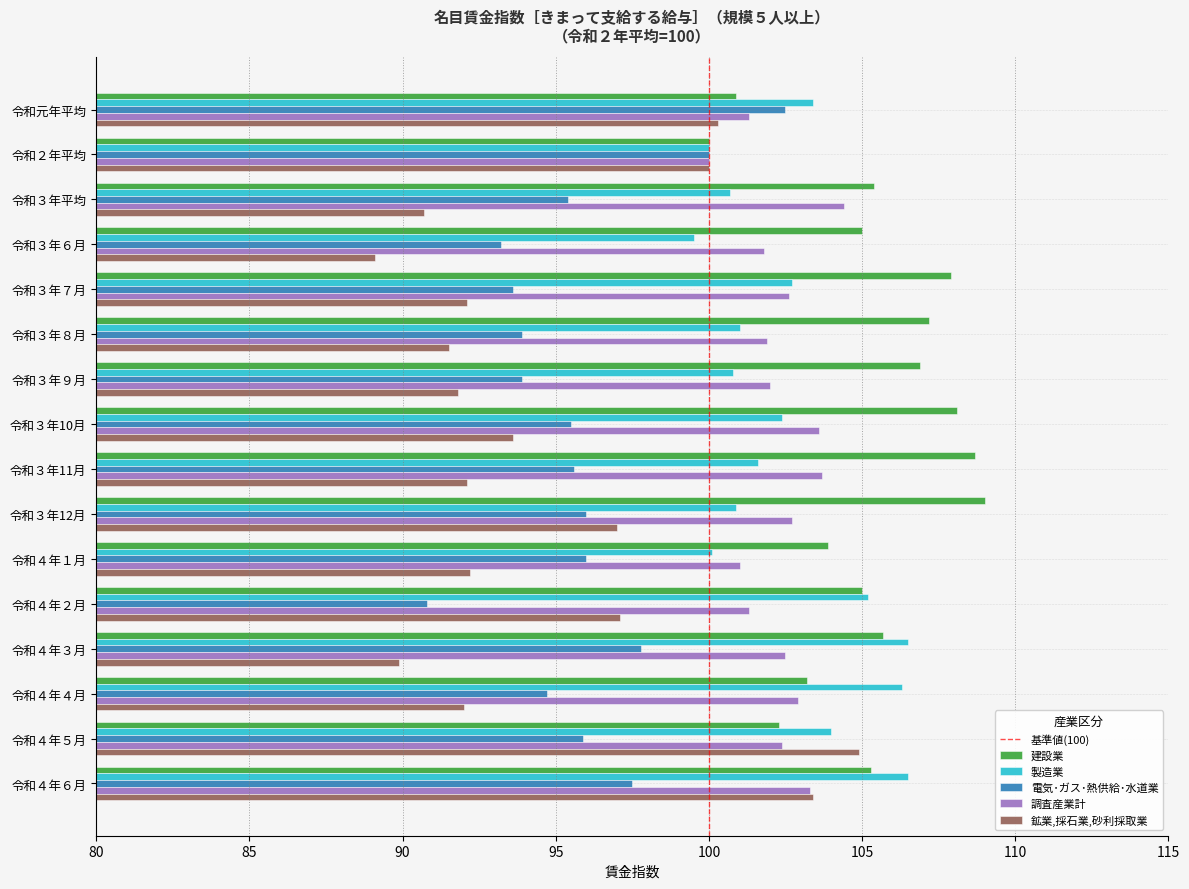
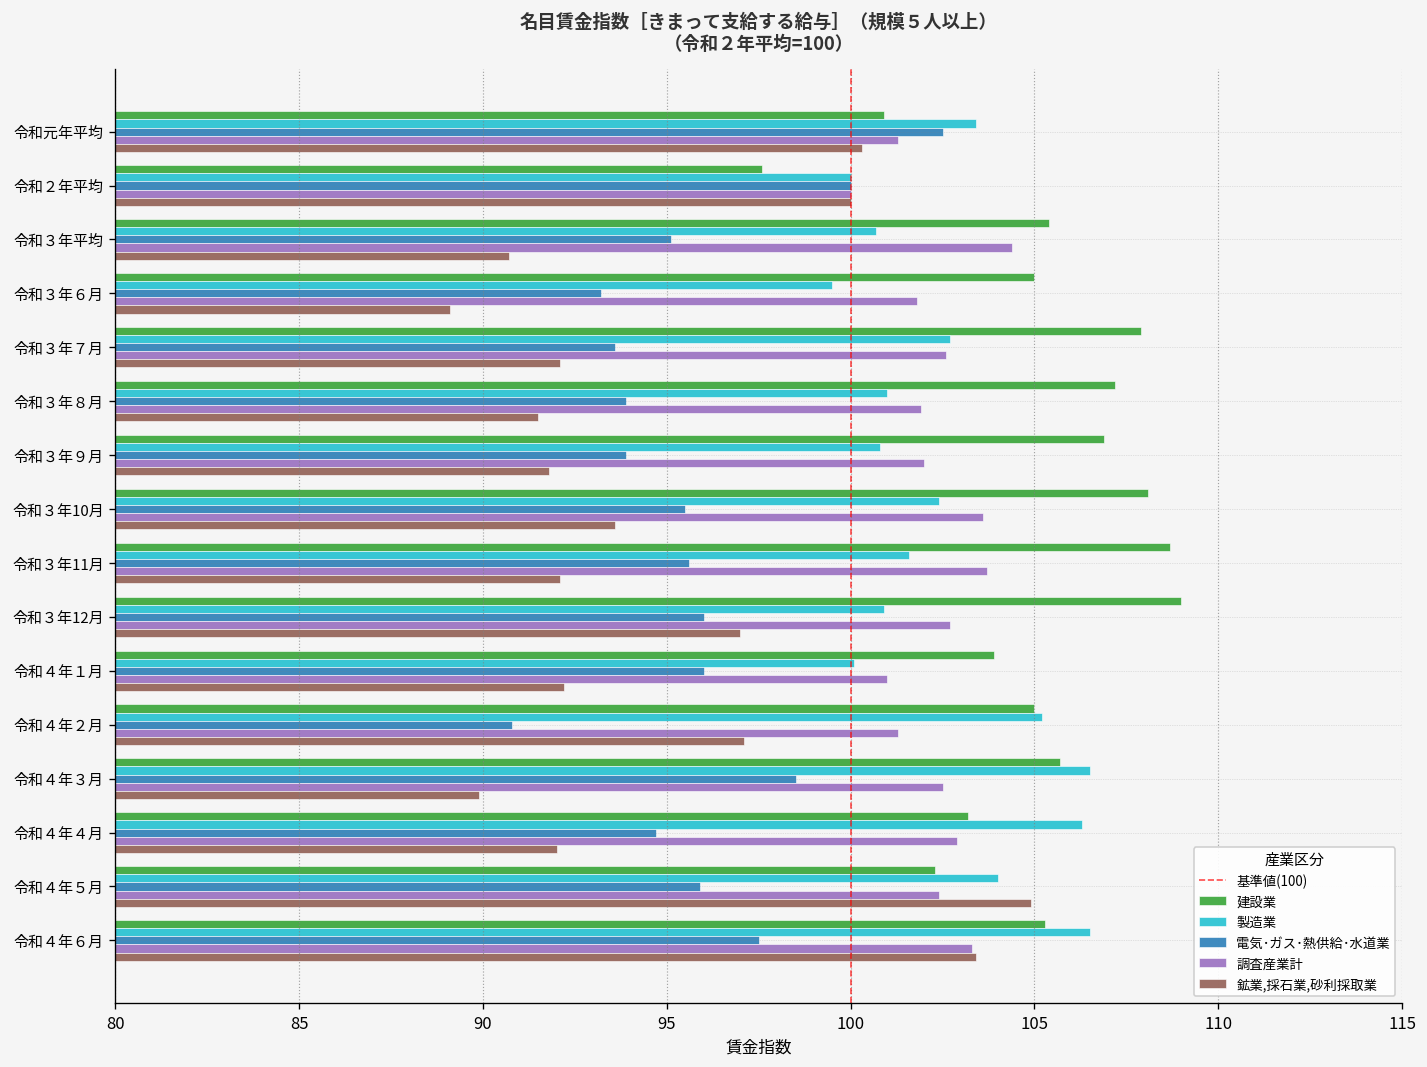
  {
    "建設業": {
      "令和元年平均": 100.9,
-     "令和２年平均": 100.0,
+     "令和２年平均": 97.6,
      "令和３年平均": 105.4,
      "令和３年６月": 105.0,
      "令和３年７月": 107.9,
      "令和３年８月": 107.2,
      "令和３年９月": 106.9,
      "令和３年10月": 108.1,
      "令和３年11月": 108.7,
      "令和３年12月": 109.0,
      "令和４年１月": 103.9,
      "令和４年２月": 105.0,
      "令和４年３月": 105.7,
      "令和４年４月": 103.2,
      "令和４年５月": 102.3,
      "令和４年６月": 105.3
    },
    "製造業": {
      "令和元年平均": 103.4,
      "令和２年平均": 100.0,
      "令和３年平均": 100.7,
      "令和３年６月": 99.5,
      "令和３年７月": 102.7,
      "令和３年８月": 101.0,
      "令和３年９月": 100.8,
      "令和３年10月": 102.4,
      "令和３年11月": 101.6,
      "令和３年12月": 100.9,
      "令和４年１月": 100.1,
      "令和４年２月": 105.2,
      "令和４年３月": 106.5,
      "令和４年４月": 106.3,
      "令和４年５月": 104.0,
      "令和４年６月": 106.5
    },
    "電気･ガス･熱供給･水道業": {
      "令和元年平均": 102.5,
      "令和２年平均": 100.0,
-     "令和３年平均": 95.4,
+     "令和３年平均": 95.1,
      "令和３年６月": 93.2,
      "令和３年７月": 93.6,
      "令和３年８月": 93.9,
      "令和３年９月": 93.9,
      "令和３年10月": 95.5,
      "令和３年11月": 95.6,
      "令和３年12月": 96.0,
      "令和４年１月": 96.0,
      "令和４年２月": 90.8,
-     "令和４年３月": 97.8,
+     "令和４年３月": 98.5,
      "令和４年４月": 94.7,
      "令和４年５月": 95.9,
      "令和４年６月": 97.5
    },
    "調査産業計": {
      "令和元年平均": 101.3,
      "令和２年平均": 100.0,
      "令和３年平均": 104.4,
      "令和３年６月": 101.8,
      "令和３年７月": 102.6,
      "令和３年８月": 101.9,
      "令和３年９月": 102.0,
      "令和３年10月": 103.6,
      "令和３年11月": 103.7,
      "令和３年12月": 102.7,
      "令和４年１月": 101.0,
      "令和４年２月": 101.3,
      "令和４年３月": 102.5,
      "令和４年４月": 102.9,
      "令和４年５月": 102.4,
      "令和４年６月": 103.3
    },
    "鉱業,採石業,砂利採取業": {
      "令和元年平均": 100.3,
      "令和２年平均": 100.0,
      "令和３年平均": 90.7,
      "令和３年６月": 89.1,
      "令和３年７月": 92.1,
      "令和３年８月": 91.5,
      "令和３年９月": 91.8,
      "令和３年10月": 93.6,
      "令和３年11月": 92.1,
      "令和３年12月": 97.0,
      "令和４年１月": 92.2,
      "令和４年２月": 97.1,
      "令和４年３月": 89.9,
      "令和４年４月": 92.0,
      "令和４年５月": 104.9,
      "令和４年６月": 103.4
    }
  }
